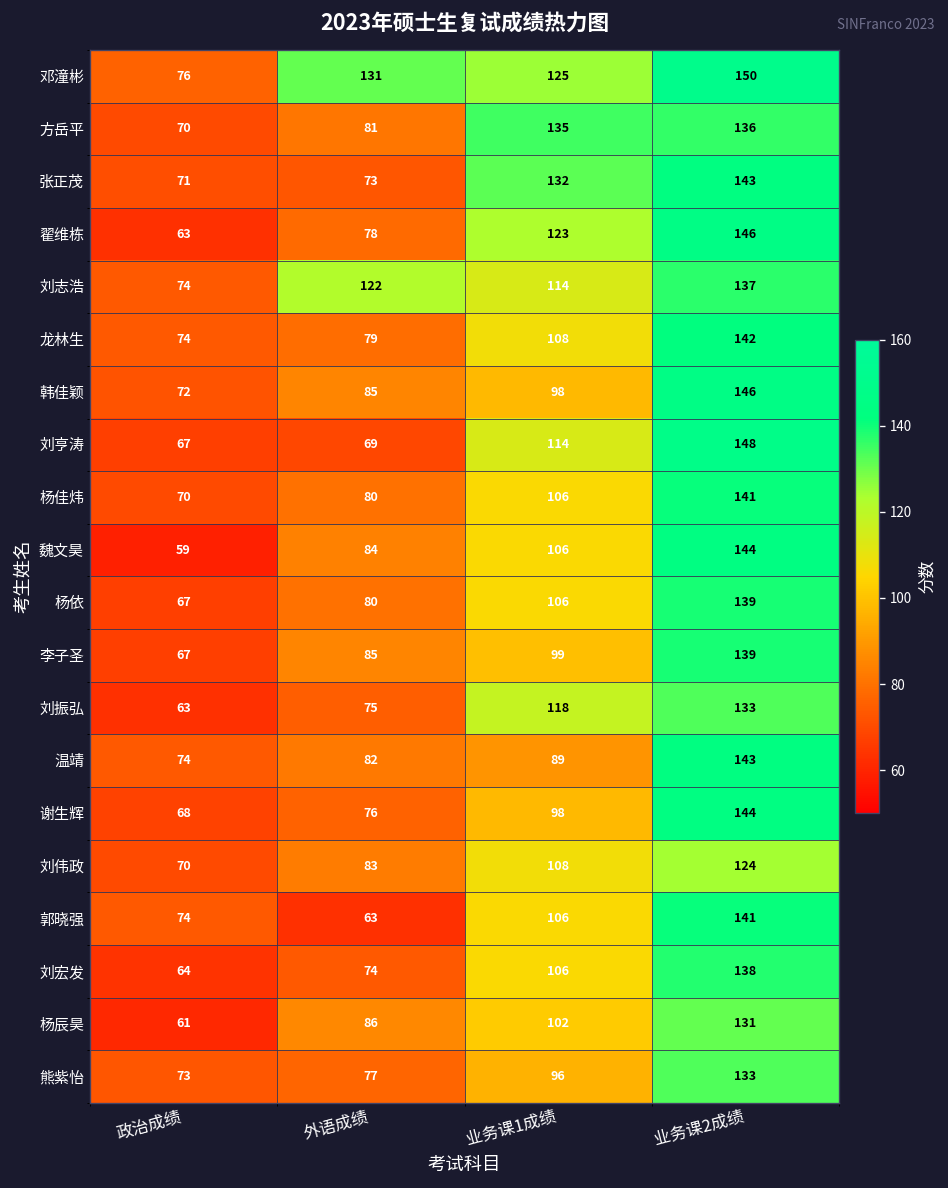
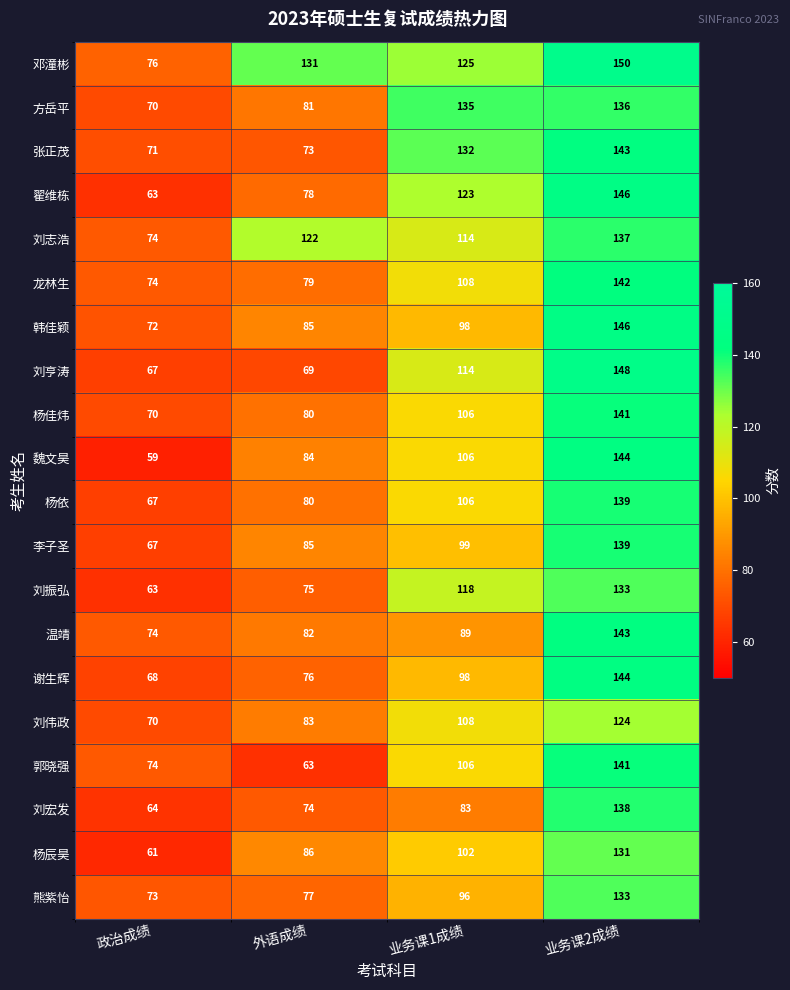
  {
    "邓潼彬": {
      "政治成绩": 76,
      "外语成绩": 131,
      "业务课1成绩": 125,
      "业务课2成绩": 150
    },
    "方岳平": {
      "政治成绩": 70,
      "外语成绩": 81,
      "业务课1成绩": 135,
      "业务课2成绩": 136
    },
    "张正茂": {
      "政治成绩": 71,
      "外语成绩": 73,
      "业务课1成绩": 132,
      "业务课2成绩": 143
    },
    "翟维栋": {
      "政治成绩": 63,
      "外语成绩": 78,
      "业务课1成绩": 123,
      "业务课2成绩": 146
    },
    "刘志浩": {
      "政治成绩": 74,
      "外语成绩": 122,
      "业务课1成绩": 114,
      "业务课2成绩": 137
    },
    "龙林生": {
      "政治成绩": 74,
      "外语成绩": 79,
      "业务课1成绩": 108,
      "业务课2成绩": 142
    },
    "韩佳颖": {
      "政治成绩": 72,
      "外语成绩": 85,
      "业务课1成绩": 98,
      "业务课2成绩": 146
    },
    "刘亨涛": {
      "政治成绩": 67,
      "外语成绩": 69,
      "业务课1成绩": 114,
      "业务课2成绩": 148
    },
    "杨佳炜": {
      "政治成绩": 70,
      "外语成绩": 80,
      "业务课1成绩": 106,
      "业务课2成绩": 141
    },
    "魏文昊": {
      "政治成绩": 59,
      "外语成绩": 84,
      "业务课1成绩": 106,
      "业务课2成绩": 144
    },
    "杨依": {
      "政治成绩": 67,
      "外语成绩": 80,
      "业务课1成绩": 106,
      "业务课2成绩": 139
    },
    "李子圣": {
      "政治成绩": 67,
      "外语成绩": 85,
      "业务课1成绩": 99,
      "业务课2成绩": 139
    },
    "刘振弘": {
      "政治成绩": 63,
      "外语成绩": 75,
      "业务课1成绩": 118,
      "业务课2成绩": 133
    },
    "温靖": {
      "政治成绩": 74,
      "外语成绩": 82,
      "业务课1成绩": 89,
      "业务课2成绩": 143
    },
    "谢生辉": {
      "政治成绩": 68,
      "外语成绩": 76,
      "业务课1成绩": 98,
      "业务课2成绩": 144
    },
    "刘伟政": {
      "政治成绩": 70,
      "外语成绩": 83,
      "业务课1成绩": 108,
      "业务课2成绩": 124
    },
    "郭晓强": {
      "政治成绩": 74,
      "外语成绩": 63,
      "业务课1成绩": 106,
      "业务课2成绩": 141
    },
    "刘宏发": {
      "政治成绩": 64,
      "外语成绩": 74,
-     "业务课1成绩": 106,
+     "业务课1成绩": 83,
      "业务课2成绩": 138
    },
    "杨辰昊": {
      "政治成绩": 61,
      "外语成绩": 86,
      "业务课1成绩": 102,
      "业务课2成绩": 131
    },
    "熊紫怡": {
      "政治成绩": 73,
      "外语成绩": 77,
      "业务课1成绩": 96,
      "业务课2成绩": 133
    }
  }
